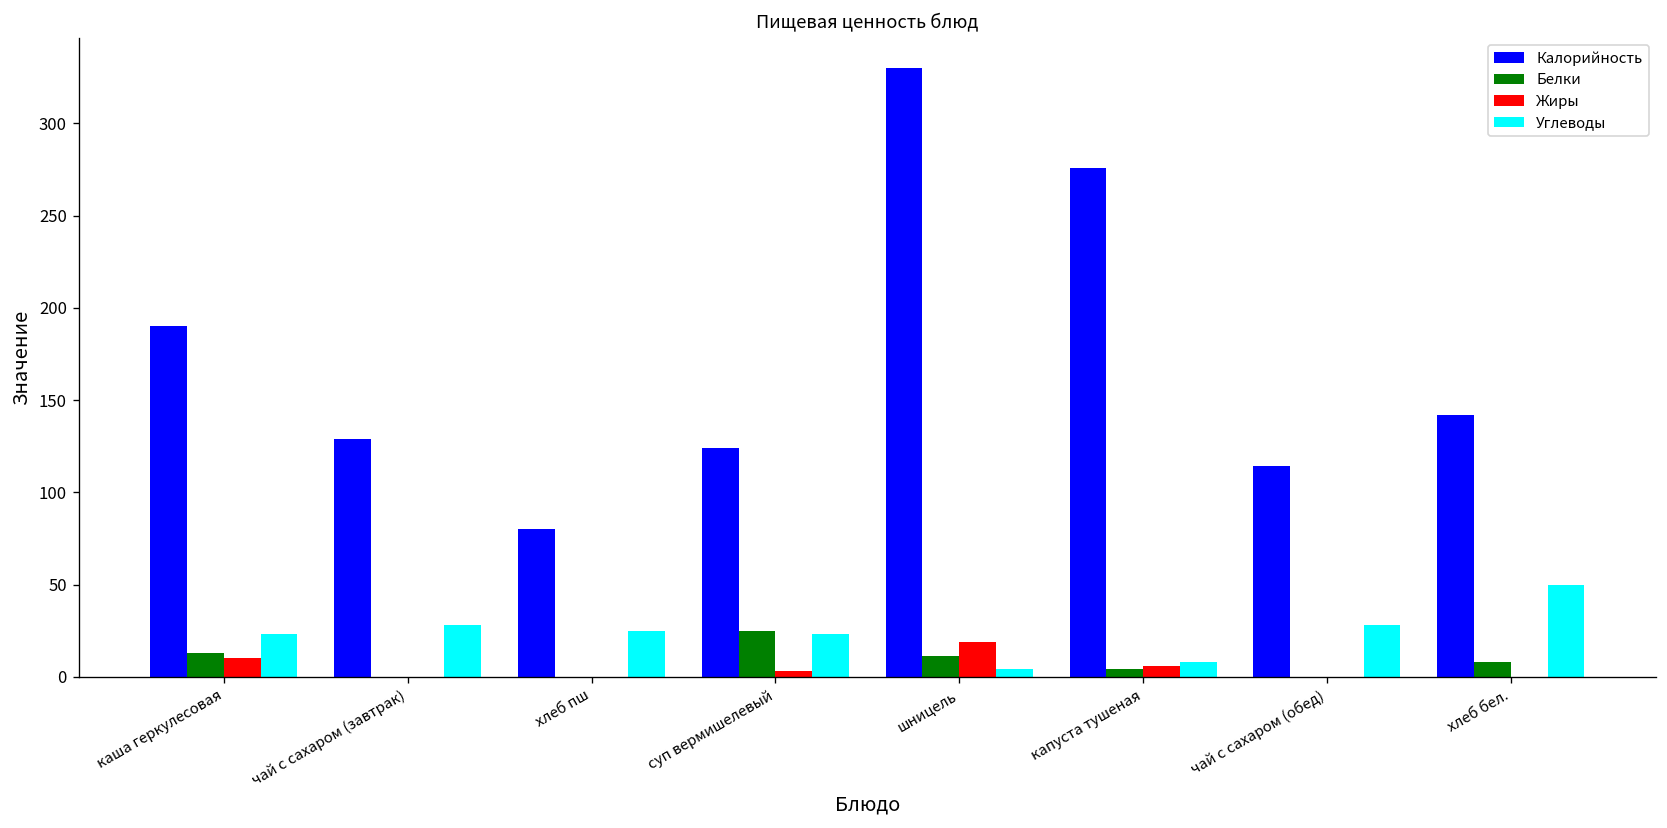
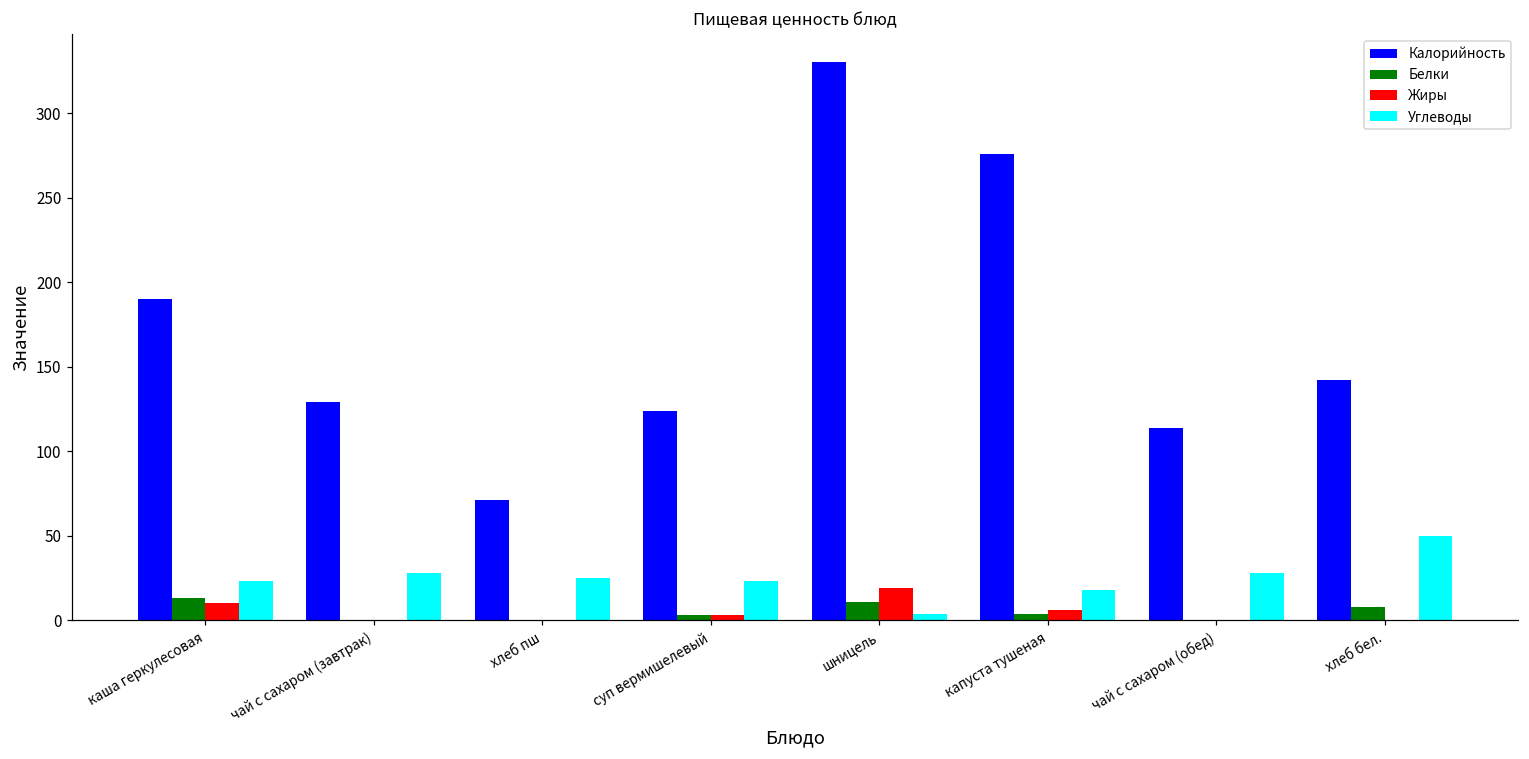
  {
    "Калорийность": {
      "каша геркулесовая": 190,
      "чай с сахаром (завтрак)": 129,
-     "хлеб пш": 80,
+     "хлеб пш": 71,
      "суп вермишелевый": 124,
      "шницель": 330,
      "капуста тушеная": 276,
      "чай с сахаром (обед)": 114,
      "хлеб бел.": 142
    },
    "Белки": {
      "каша геркулесовая": 13,
      "чай с сахаром (завтрак)": 0,
      "хлеб пш": 0,
-     "суп вермишелевый": 25,
+     "суп вермишелевый": 3,
      "шницель": 11,
      "капуста тушеная": 4,
      "чай с сахаром (обед)": 0,
      "хлеб бел.": 8
    },
    "Жиры": {
      "каша геркулесовая": 10,
      "чай с сахаром (завтрак)": 0,
      "хлеб пш": 0,
      "суп вермишелевый": 3,
      "шницель": 19,
      "капуста тушеная": 6,
      "чай с сахаром (обед)": 0,
      "хлеб бел.": 0
    },
    "Углеводы": {
      "каша геркулесовая": 23,
      "чай с сахаром (завтрак)": 28,
      "хлеб пш": 25,
      "суп вермишелевый": 23,
      "шницель": 4,
-     "капуста тушеная": 8,
+     "капуста тушеная": 18,
      "чай с сахаром (обед)": 28,
      "хлеб бел.": 50
    }
  }
